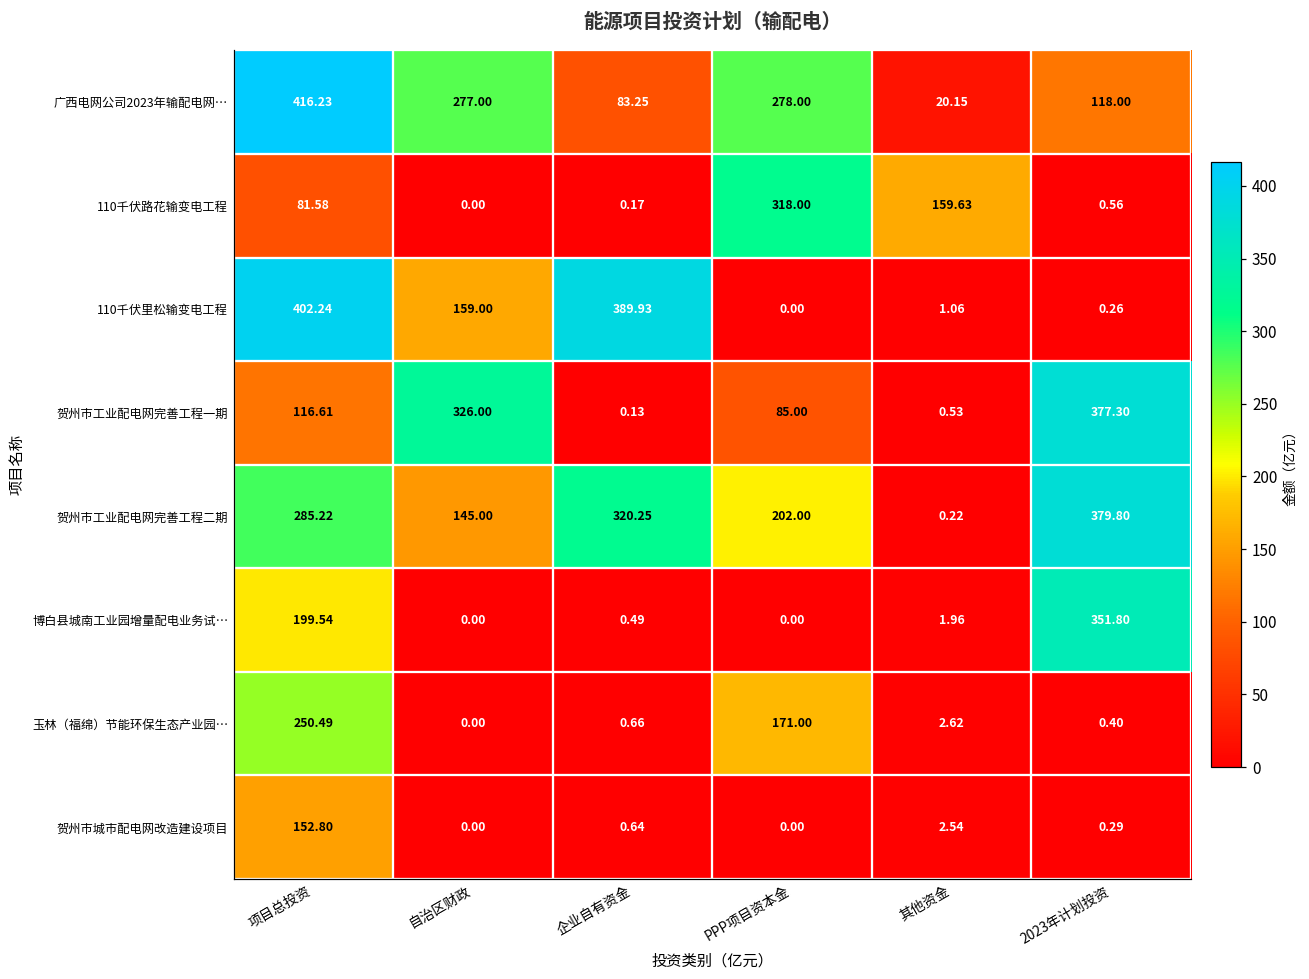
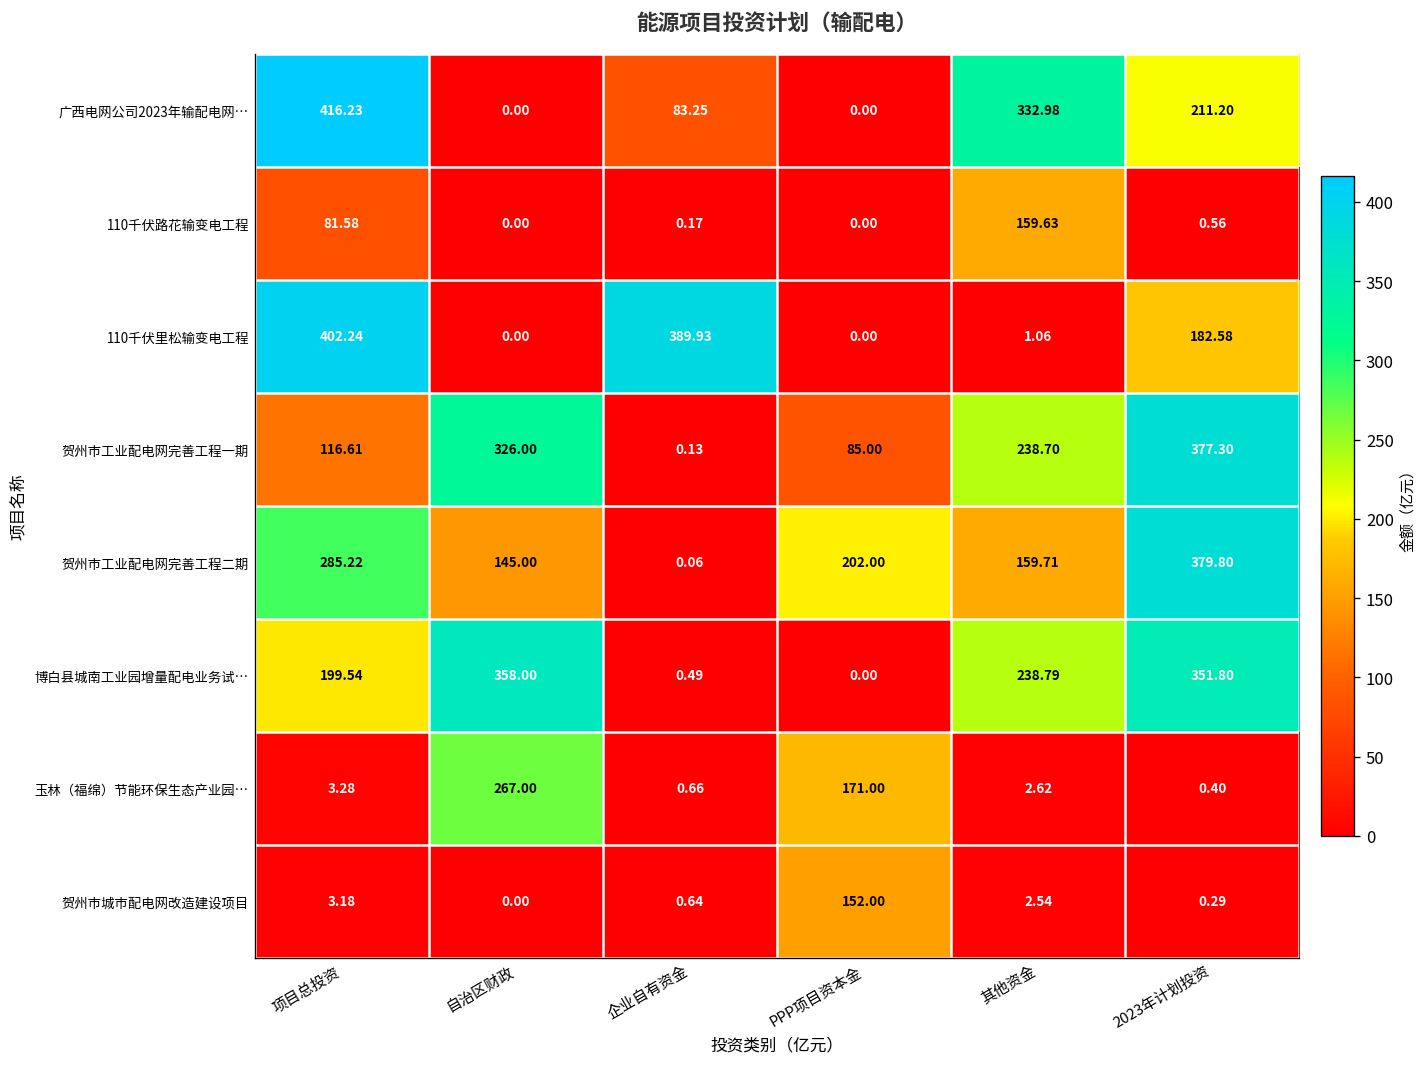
  {
    "广西电网公司2023年输配电网…": {
      "项目总投资": 416.23,
-     "自治区财政": 277.00,
+     "自治区财政": 0.00,
      "企业自有资金": 83.25,
-     "PPP项目资本金": 278.00,
-     "其他资金": 20.15,
-     "2023年计划投资": 118.00
+     "PPP项目资本金": 0.00,
+     "其他资金": 332.98,
+     "2023年计划投资": 211.20
    },
    "110千伏路花输变电工程": {
      "项目总投资": 81.58,
      "自治区财政": 0.00,
      "企业自有资金": 0.17,
-     "PPP项目资本金": 318.00,
+     "PPP项目资本金": 0.00,
      "其他资金": 159.63,
      "2023年计划投资": 0.56
    },
    "110千伏里松输变电工程": {
      "项目总投资": 402.24,
-     "自治区财政": 159.00,
+     "自治区财政": 0.00,
      "企业自有资金": 389.93,
      "PPP项目资本金": 0.00,
      "其他资金": 1.06,
-     "2023年计划投资": 0.26
+     "2023年计划投资": 182.58
    },
    "贺州市工业配电网完善工程一期": {
      "项目总投资": 116.61,
      "自治区财政": 326.00,
      "企业自有资金": 0.13,
      "PPP项目资本金": 85.00,
-     "其他资金": 0.53,
+     "其他资金": 238.70,
      "2023年计划投资": 377.30
    },
    "贺州市工业配电网完善工程二期": {
      "项目总投资": 285.22,
      "自治区财政": 145.00,
-     "企业自有资金": 320.25,
+     "企业自有资金": 0.06,
      "PPP项目资本金": 202.00,
-     "其他资金": 0.22,
+     "其他资金": 159.71,
      "2023年计划投资": 379.80
    },
    "博白县城南工业园增量配电业务试…": {
      "项目总投资": 199.54,
-     "自治区财政": 0.00,
+     "自治区财政": 358.00,
      "企业自有资金": 0.49,
      "PPP项目资本金": 0.00,
-     "其他资金": 1.96,
+     "其他资金": 238.79,
      "2023年计划投资": 351.80
    },
    "玉林（福绵）节能环保生态产业园…": {
-     "项目总投资": 250.49,
-     "自治区财政": 0.00,
+     "项目总投资": 3.28,
+     "自治区财政": 267.00,
      "企业自有资金": 0.66,
      "PPP项目资本金": 171.00,
      "其他资金": 2.62,
      "2023年计划投资": 0.40
    },
    "贺州市城市配电网改造建设项目": {
-     "项目总投资": 152.80,
+     "项目总投资": 3.18,
      "自治区财政": 0.00,
      "企业自有资金": 0.64,
-     "PPP项目资本金": 0.00,
+     "PPP项目资本金": 152.00,
      "其他资金": 2.54,
      "2023年计划投资": 0.29
    }
  }
